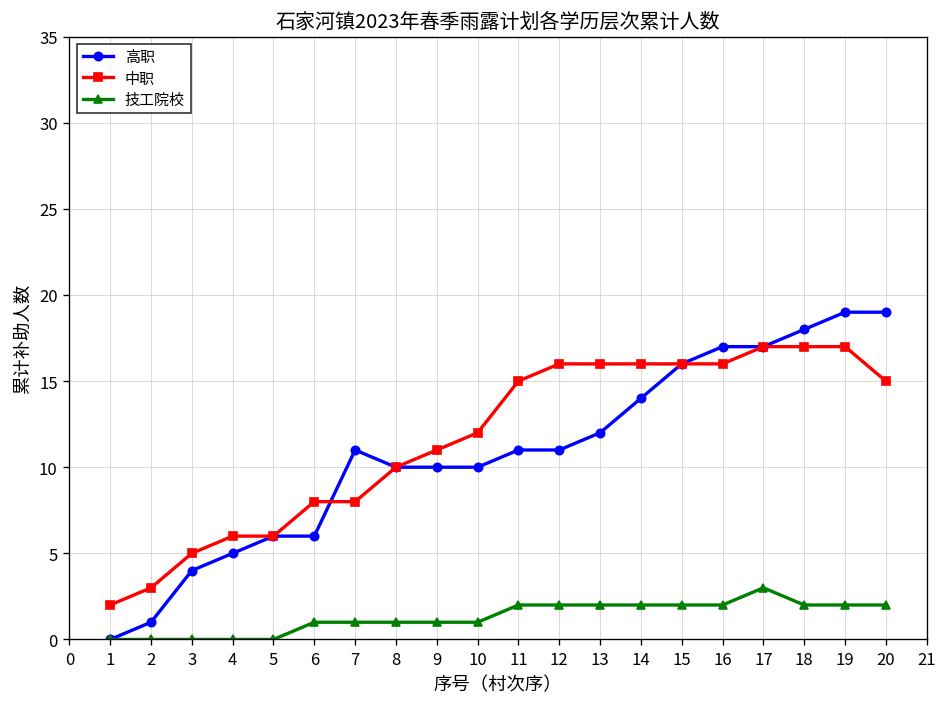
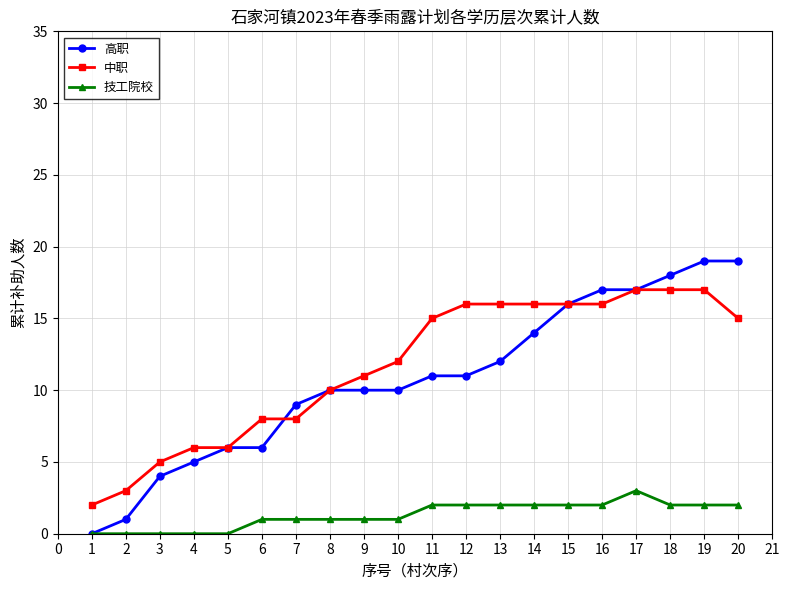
  {
    "高职": {
      "2": 1,
      "3": 4,
      "4": 5,
      "6": 6,
-     "7": 11,
+     "7": 9,
      "9": 10,
      "10": 10,
      "11": 11,
      "12": 11,
      "13": 12,
      "14": 14,
      "16": 17,
      "18": 18,
      "19": 19,
      "20": 19
    },
    "中职": {
      "1": 2,
      "2": 3,
      "3": 5,
      "4": 6,
      "6": 8,
      "7": 8,
      "9": 11,
      "10": 12,
      "11": 15,
      "12": 16,
      "13": 16,
      "14": 16,
      "16": 16,
      "18": 17,
      "19": 17,
      "20": 15
    },
    "技工院校": {
      "2": 0,
      "3": 0,
      "4": 0,
      "5": 0,
      "6": 1,
      "7": 1,
      "8": 1,
      "9": 1,
      "10": 1,
      "11": 2,
      "12": 2,
      "13": 2,
      "14": 2,
      "15": 2,
      "16": 2,
      "17": 3,
      "18": 2,
      "19": 2,
      "20": 2
    }
  }
